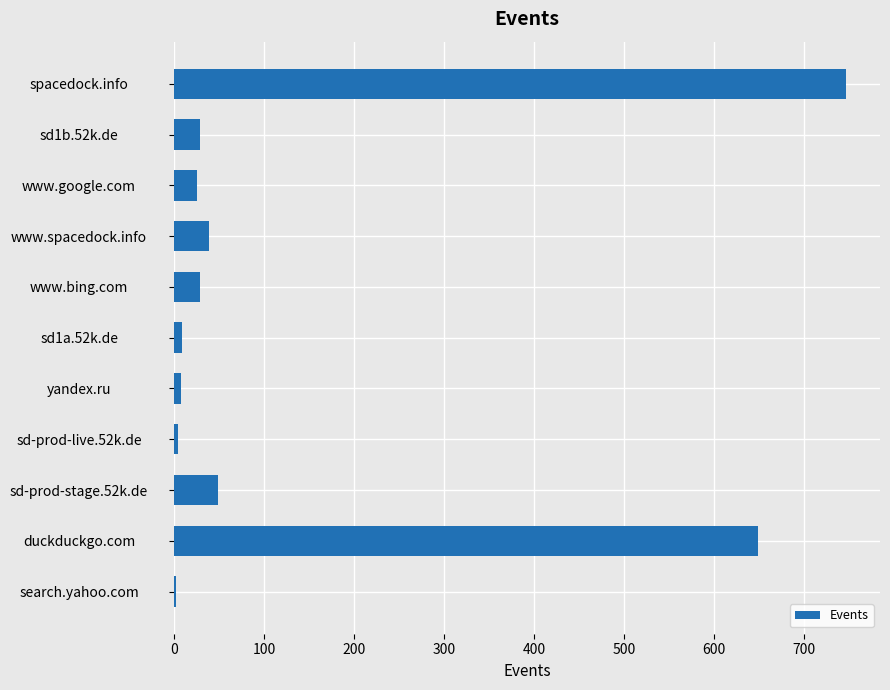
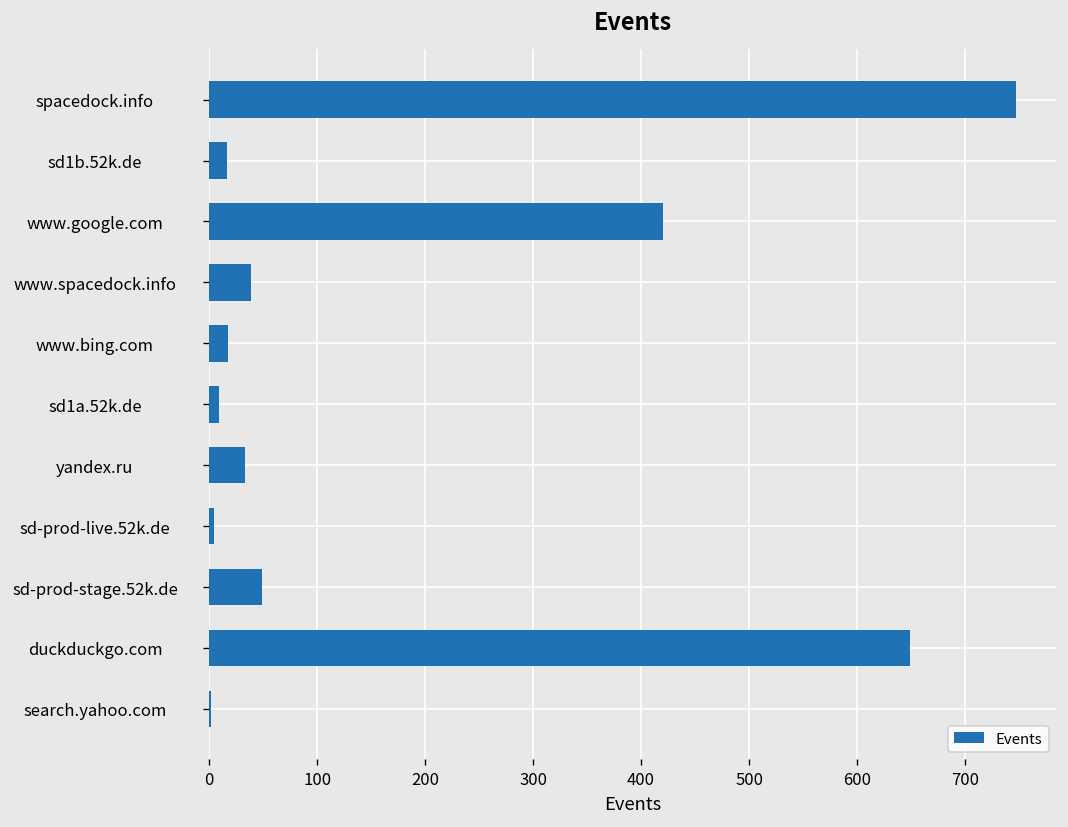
  {
    "spacedock.info": 750,
-   "sd1b.52k.de": 30,
-   "www.google.com": 30,
+   "sd1b.52k.de": 20,
+   "www.google.com": 420,
    "www.spacedock.info": 40,
-   "www.bing.com": 30,
+   "www.bing.com": 20,
    "sd1a.52k.de": 10,
-   "yandex.ru": 10,
+   "yandex.ru": 30,
    "sd-prod-live.52k.de": 0,
    "sd-prod-stage.52k.de": 50,
    "duckduckgo.com": 650
  }
